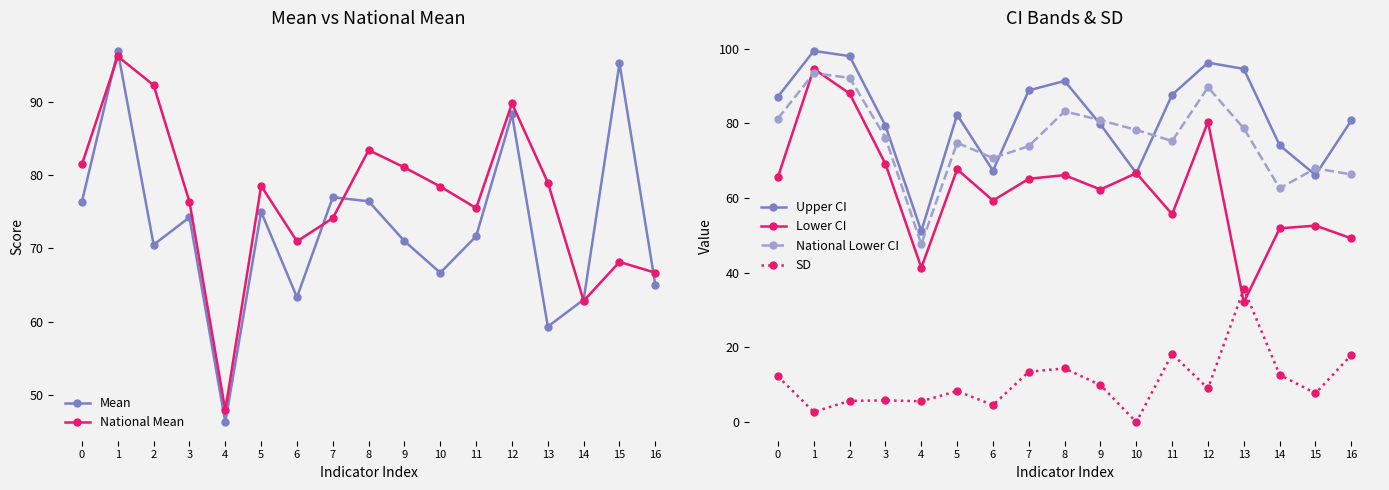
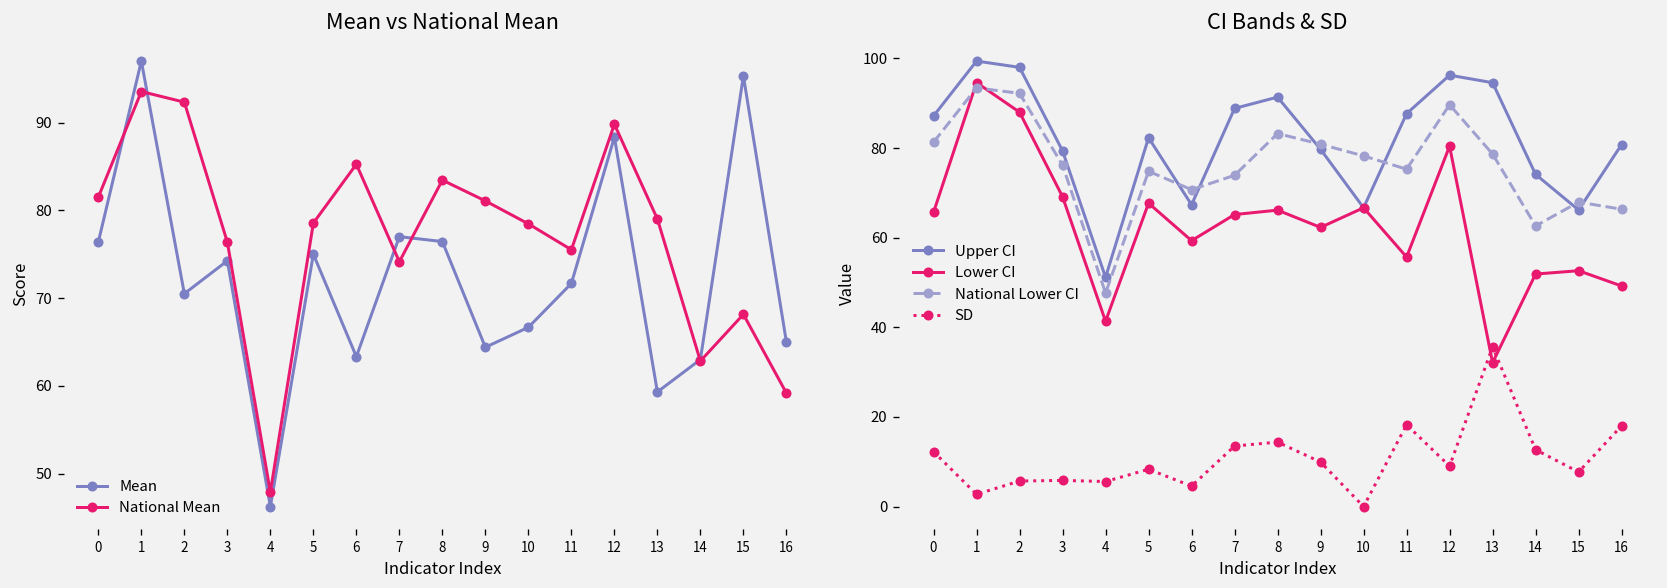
  {
    "Mean vs National Mean": {
      "Mean": {
        "0": 76,
        "1": 97,
        "2": 71,
        "3": 74,
        "4": 46,
        "5": 75,
        "6": 63,
        "7": 77,
        "8": 76,
-       "9": 71,
+       "9": 64,
        "10": 67,
        "11": 72,
        "12": 88,
        "13": 59,
        "15": 95,
        "16": 65
      },
      "National Mean": {
        "0": 82,
-       "1": 96,
+       "1": 94,
        "2": 92,
        "3": 76,
        "4": 48,
        "5": 79,
-       "6": 71,
+       "6": 85,
        "7": 74,
        "8": 83,
        "9": 81,
        "10": 78,
        "11": 76,
        "12": 90,
        "13": 79,
        "15": 68,
-       "16": 67
+       "16": 59
      }
    }
  }
